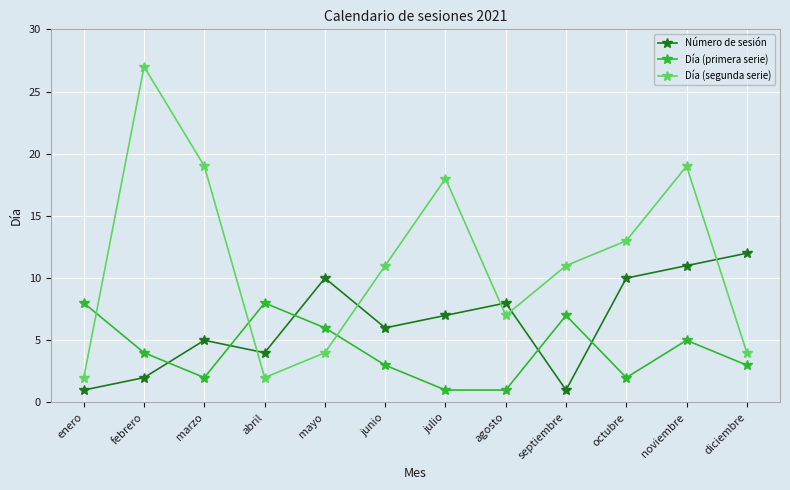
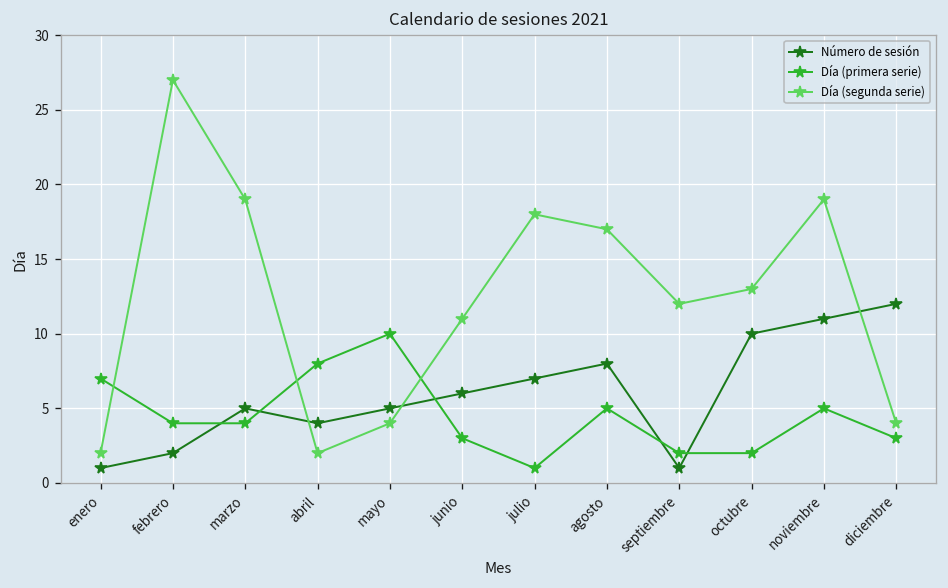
  {
    "Número de sesión": {
      "enero": 1,
      "febrero": 2,
      "marzo": 5,
      "abril": 4,
-     "mayo": 10,
+     "mayo": 5,
      "junio": 6,
      "julio": 7,
      "agosto": 8,
      "septiembre": 1,
      "octubre": 10,
      "noviembre": 11,
      "diciembre": 12
    },
    "Día (primera serie)": {
-     "enero": 8,
+     "enero": 7,
      "febrero": 4,
-     "marzo": 2,
+     "marzo": 4,
      "abril": 8,
-     "mayo": 6,
+     "mayo": 10,
      "junio": 3,
      "julio": 1,
-     "agosto": 1,
-     "septiembre": 7,
+     "agosto": 5,
+     "septiembre": 2,
      "octubre": 2,
      "noviembre": 5,
      "diciembre": 3
    },
    "Día (segunda serie)": {
      "enero": 2,
      "febrero": 27,
      "marzo": 19,
      "abril": 2,
      "mayo": 4,
      "junio": 11,
      "julio": 18,
-     "agosto": 7,
-     "septiembre": 11,
+     "agosto": 17,
+     "septiembre": 12,
      "octubre": 13,
      "noviembre": 19,
      "diciembre": 4
    }
  }
